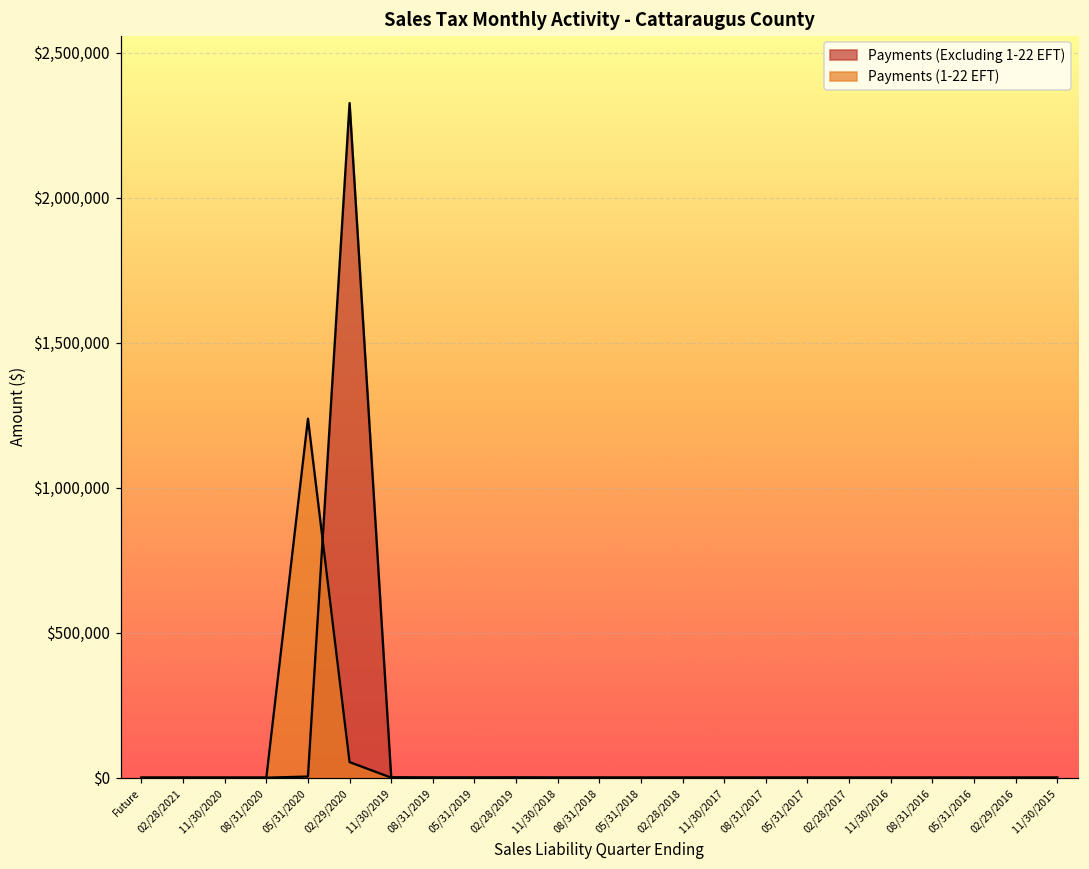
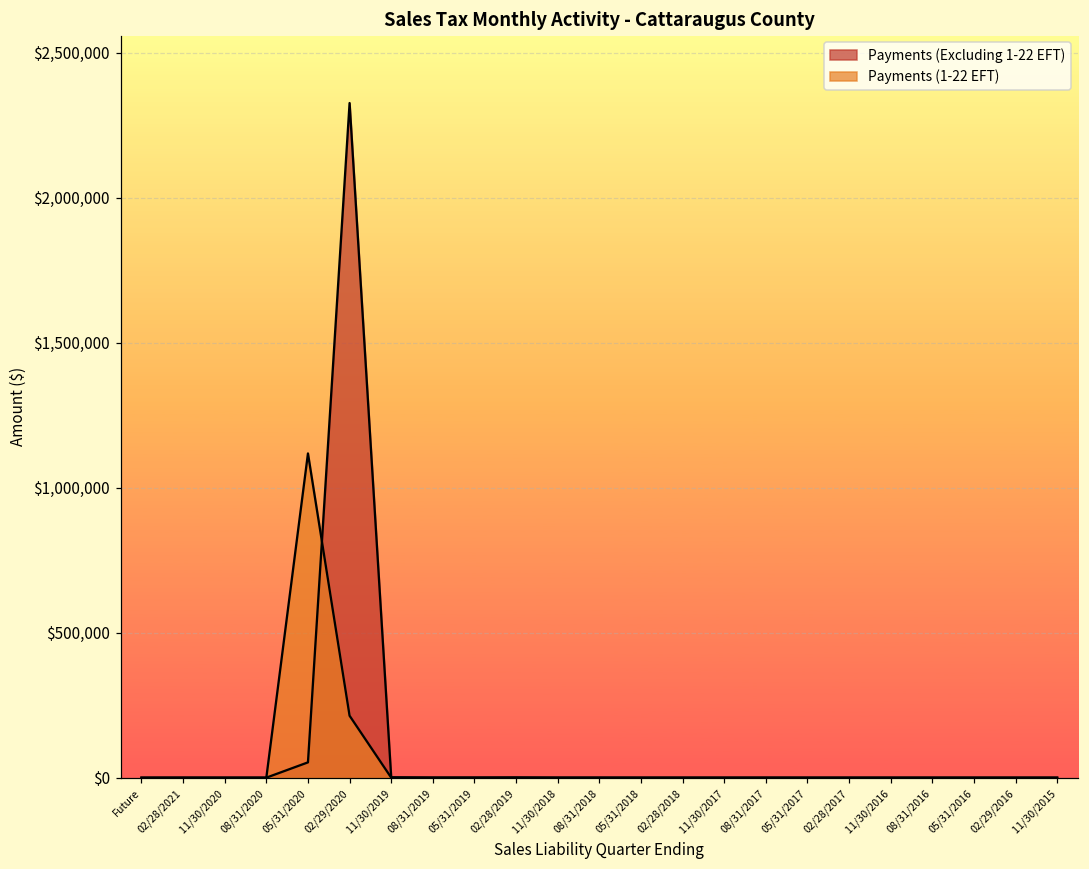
  {
    "Payments (Excluding 1-22 EFT)": {
-     "05/31/2020": "$0",
+     "05/31/2020": "$50,000",
      "02/29/2020": "$2,330,000"
    },
    "Payments (1-22 EFT)": {
-     "05/31/2020": "$1,240,000",
-     "02/29/2020": "$50,000"
+     "05/31/2020": "$1,120,000",
+     "02/29/2020": "$210,000"
    }
  }
